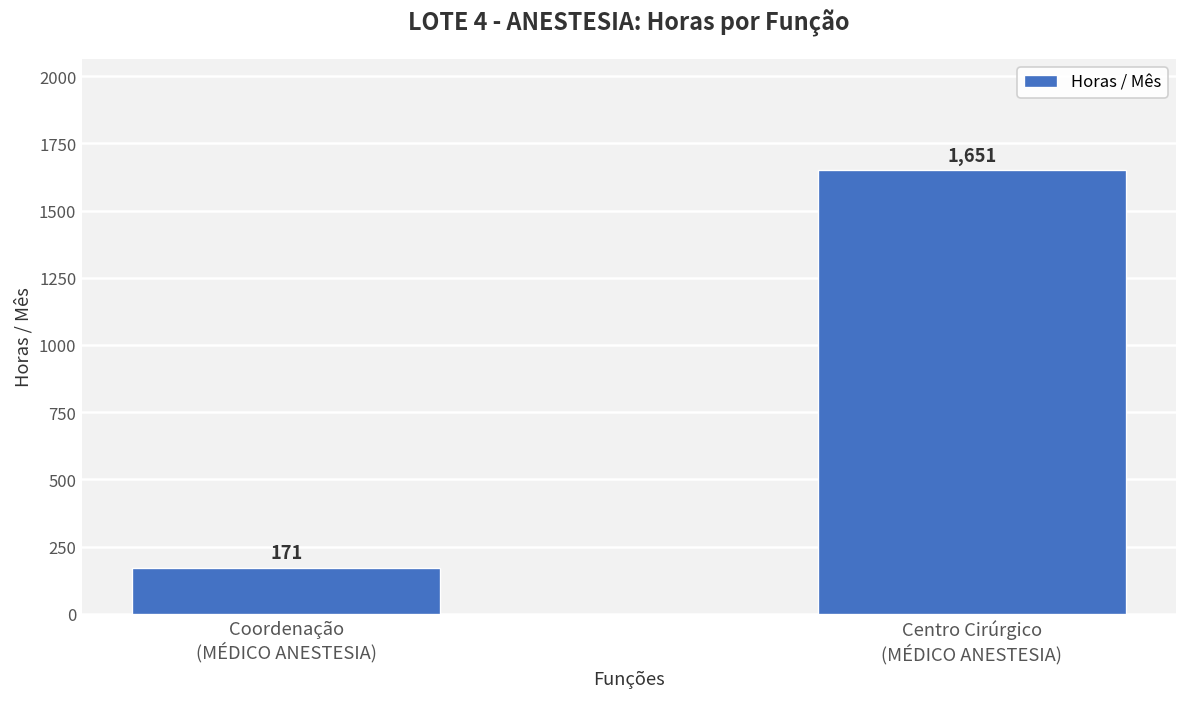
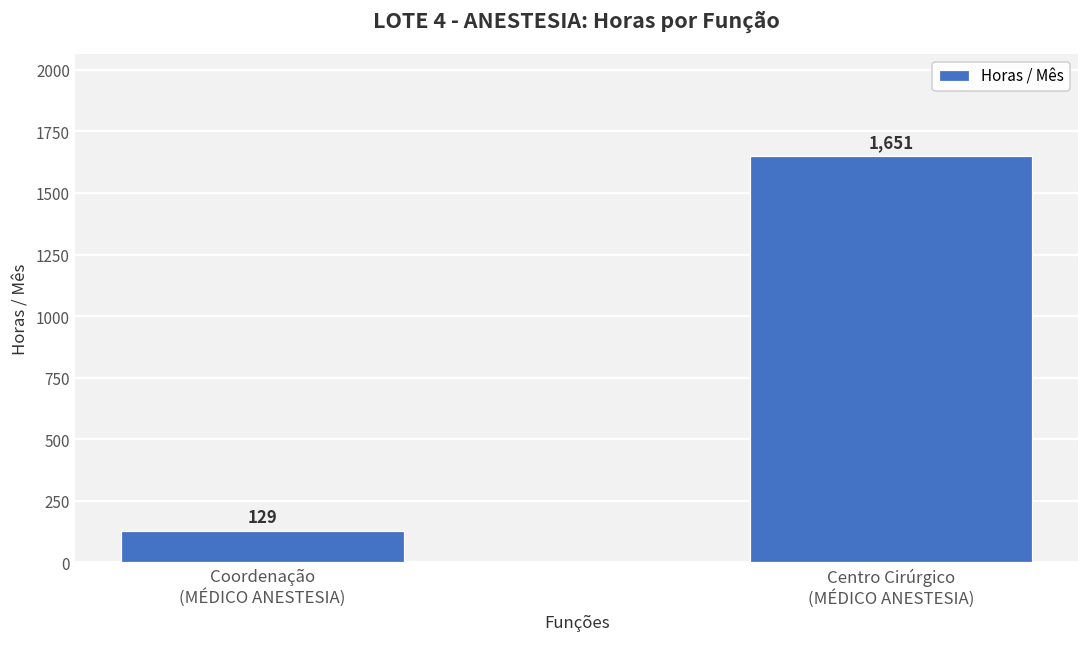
  {
-   "Coordenação (MÉDICO ANESTESIA)": "171",
+   "Coordenação (MÉDICO ANESTESIA)": "129",
    "Centro Cirúrgico (MÉDICO ANESTESIA)": "1,651"
  }
